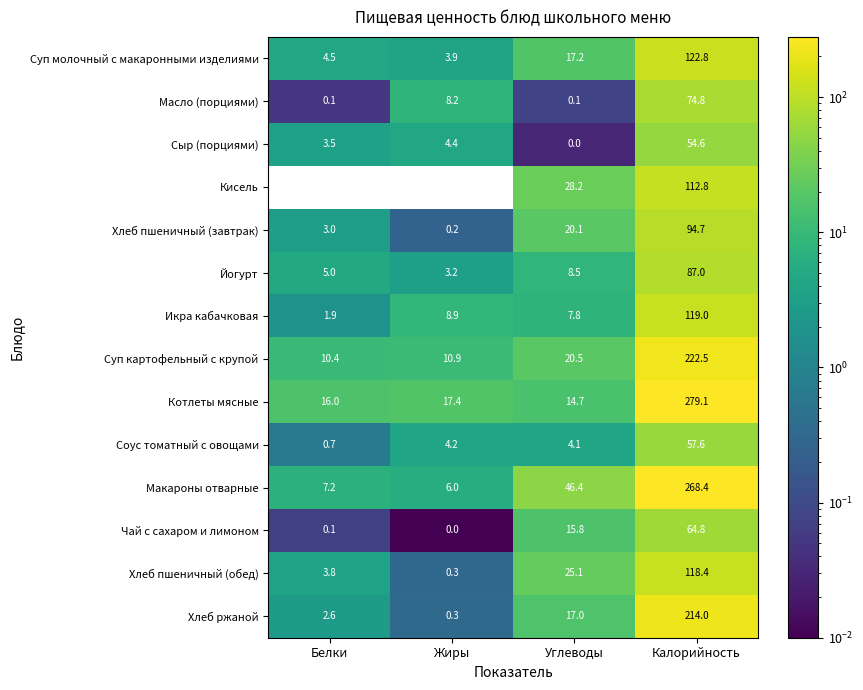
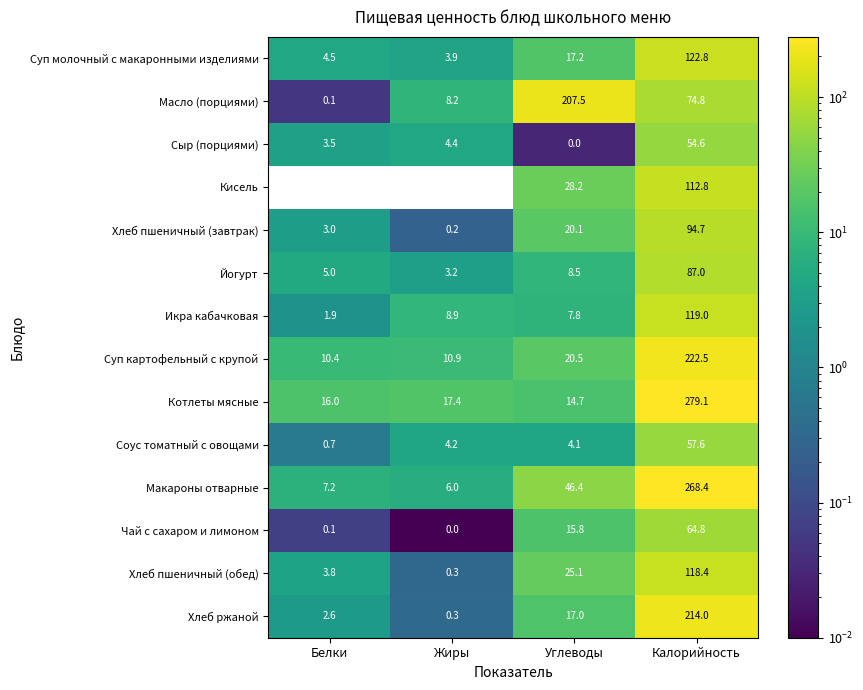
  {
    "Суп молочный с макаронными изделиями": {
      "Белки": 4.5,
      "Жиры": 3.9,
      "Углеводы": 17.2,
      "Калорийность": 122.8
    },
    "Масло (порциями)": {
      "Белки": 0.1,
      "Жиры": 8.2,
-     "Углеводы": 0.1,
+     "Углеводы": 207.5,
      "Калорийность": 74.8
    },
    "Сыр (порциями)": {
      "Белки": 3.5,
      "Жиры": 4.4,
      "Углеводы": 0.0,
      "Калорийность": 54.6
    },
    "Кисель": {
      "Углеводы": 28.2,
      "Калорийность": 112.8
    },
    "Хлеб пшеничный (завтрак)": {
      "Белки": 3.0,
      "Жиры": 0.2,
      "Углеводы": 20.1,
      "Калорийность": 94.7
    },
    "Йогурт": {
      "Белки": 5.0,
      "Жиры": 3.2,
      "Углеводы": 8.5,
      "Калорийность": 87.0
    },
    "Икра кабачковая": {
      "Белки": 1.9,
      "Жиры": 8.9,
      "Углеводы": 7.8,
      "Калорийность": 119.0
    },
    "Суп картофельный с крупой": {
      "Белки": 10.4,
      "Жиры": 10.9,
      "Углеводы": 20.5,
      "Калорийность": 222.5
    },
    "Котлеты мясные": {
      "Белки": 16.0,
      "Жиры": 17.4,
      "Углеводы": 14.7,
      "Калорийность": 279.1
    },
    "Соус томатный с овощами": {
      "Белки": 0.7,
      "Жиры": 4.2,
      "Углеводы": 4.1,
      "Калорийность": 57.6
    },
    "Макароны отварные": {
      "Белки": 7.2,
      "Жиры": 6.0,
      "Углеводы": 46.4,
      "Калорийность": 268.4
    },
    "Чай с сахаром и лимоном": {
      "Белки": 0.1,
      "Жиры": 0.0,
      "Углеводы": 15.8,
      "Калорийность": 64.8
    },
    "Хлеб пшеничный (обед)": {
      "Белки": 3.8,
      "Жиры": 0.3,
      "Углеводы": 25.1,
      "Калорийность": 118.4
    },
    "Хлеб ржаной": {
      "Белки": 2.6,
      "Жиры": 0.3,
      "Углеводы": 17.0,
      "Калорийность": 214.0
    }
  }
